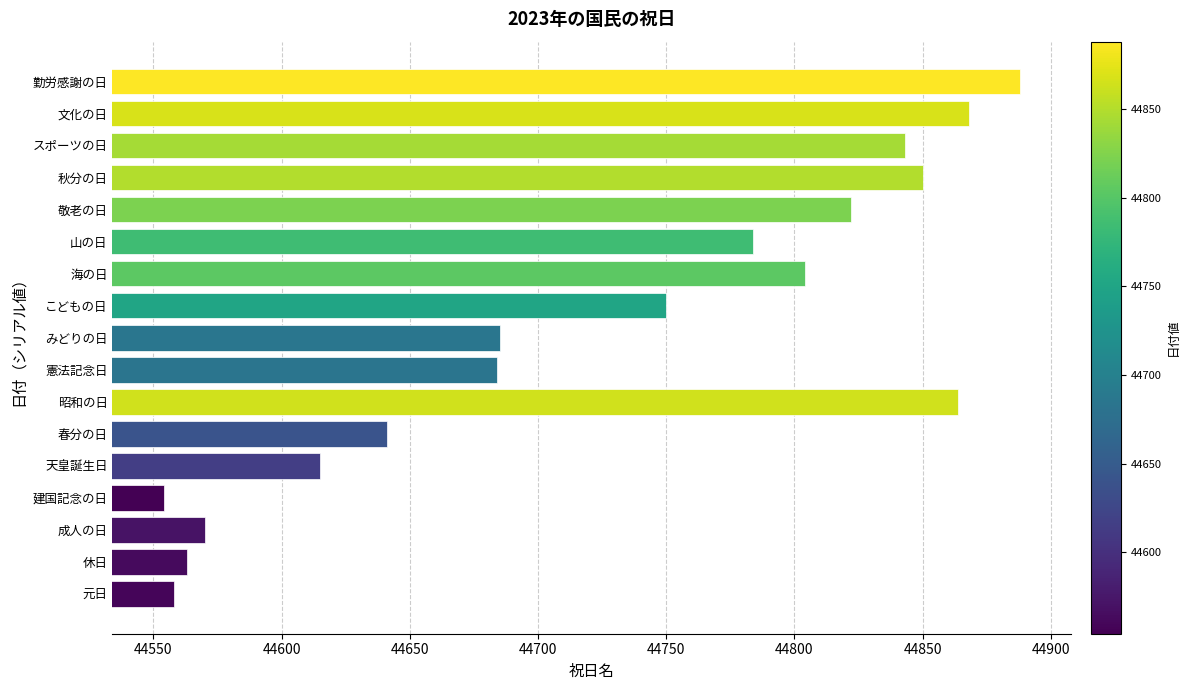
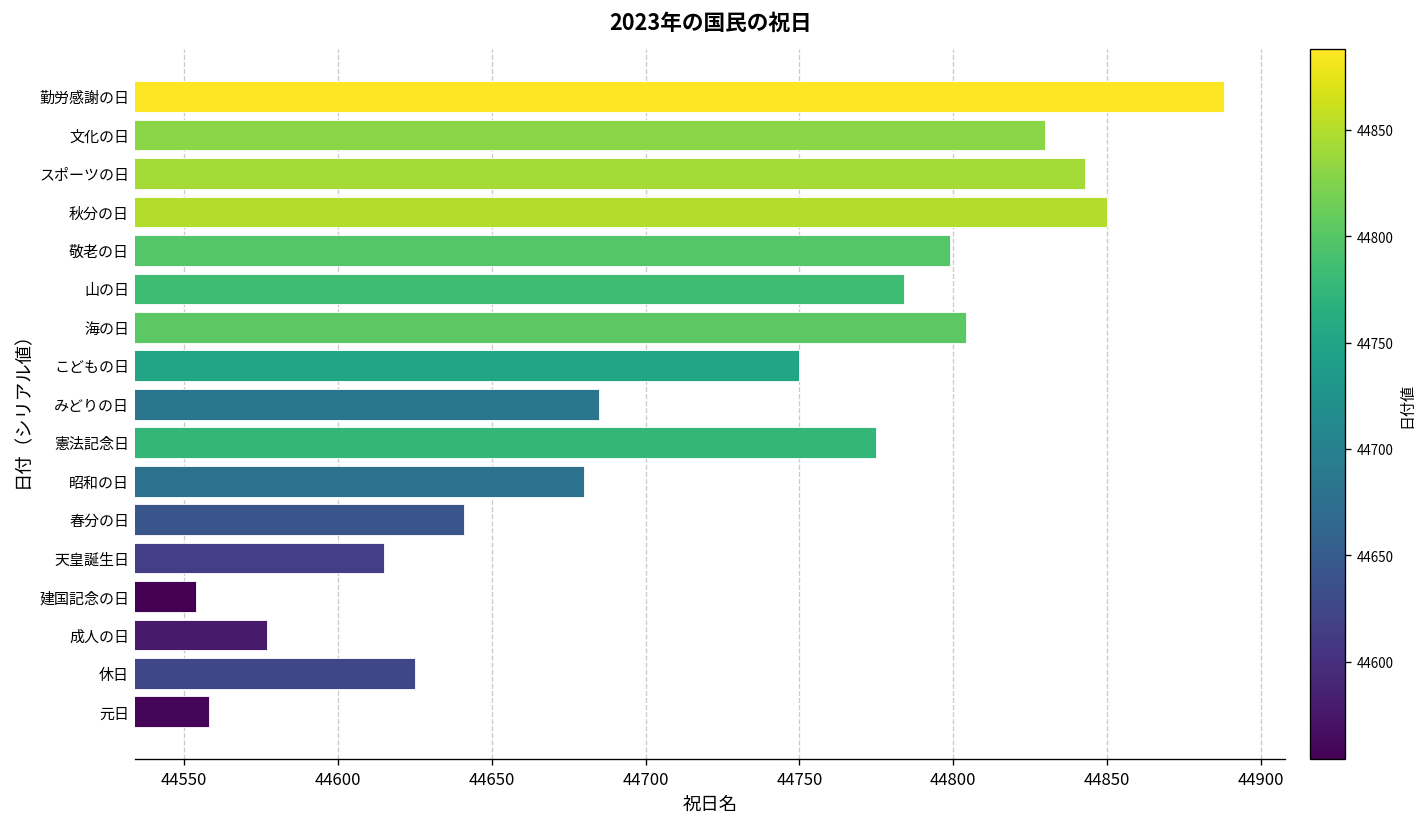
  {
    "勤労感謝の日": 44888,
-   "文化の日": 44868,
+   "文化の日": 44830,
    "スポーツの日": 44843,
    "秋分の日": 44850,
-   "敬老の日": 44822,
+   "敬老の日": 44799,
    "山の日": 44784,
    "海の日": 44804,
    "こどもの日": 44750,
    "みどりの日": 44685,
-   "憲法記念日": 44684,
-   "昭和の日": 44864,
+   "憲法記念日": 44775,
+   "昭和の日": 44680,
    "春分の日": 44641,
    "天皇誕生日": 44615,
    "建国記念の日": 44554,
-   "成人の日": 44570,
-   "休日": 44563,
+   "成人の日": 44577,
+   "休日": 44625,
    "元日": 44558
  }
